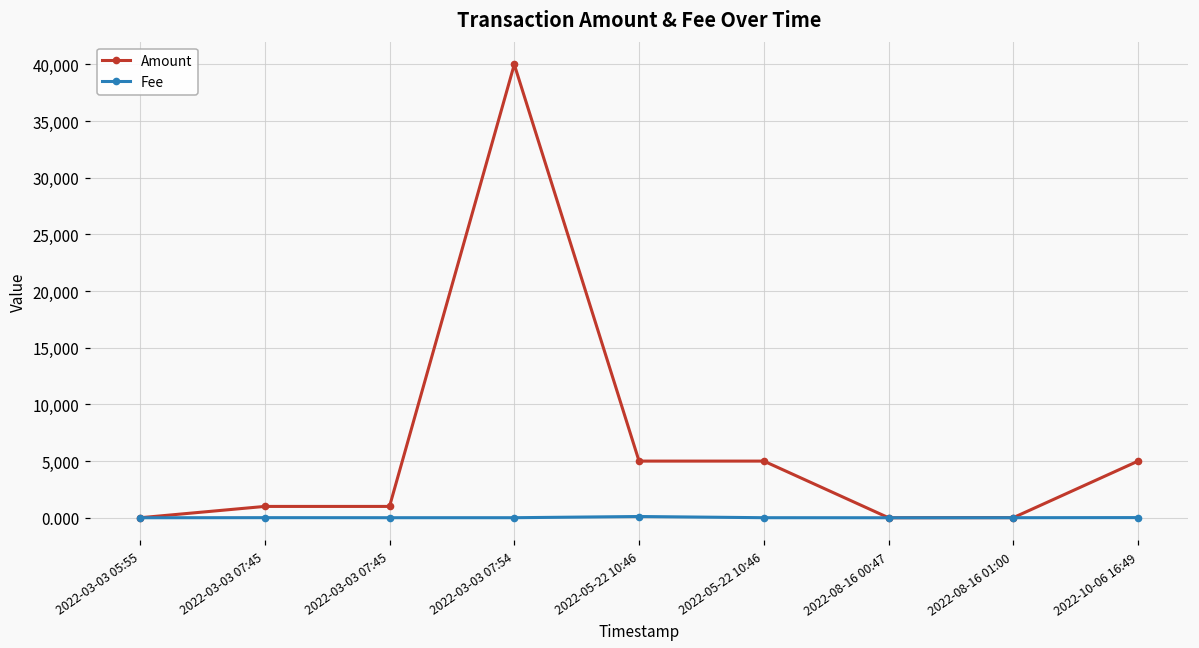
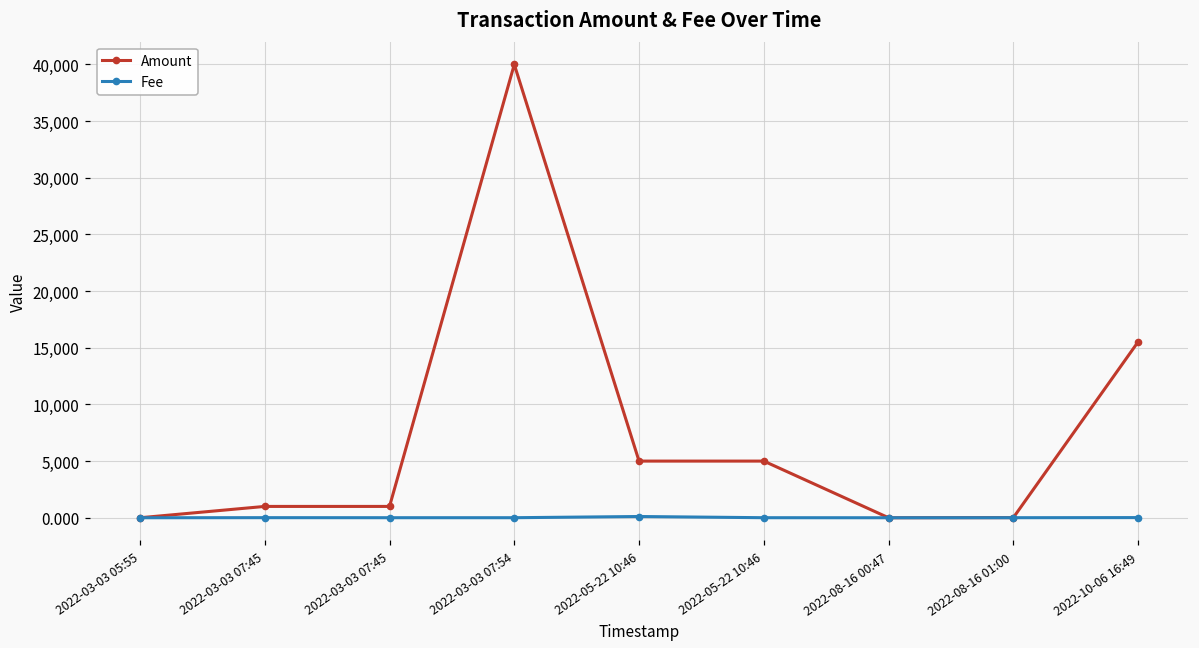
  {
    "Amount": {
      "2022-03-03 07:54": "40,000",
-     "2022-10-06 16:49": "5,000"
+     "2022-10-06 16:49": "15,500"
    },
    "Fee": {
      "2022-03-03 07:54": "0",
      "2022-10-06 16:49": "0"
    }
  }
